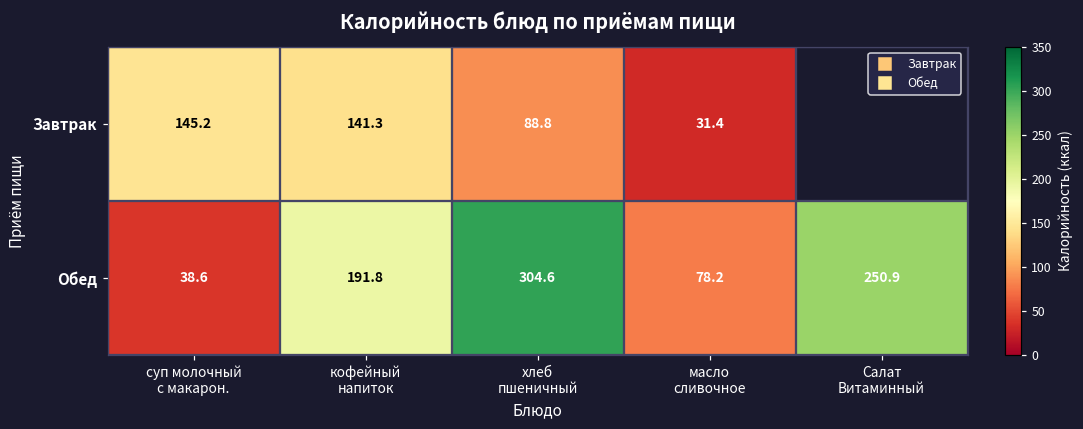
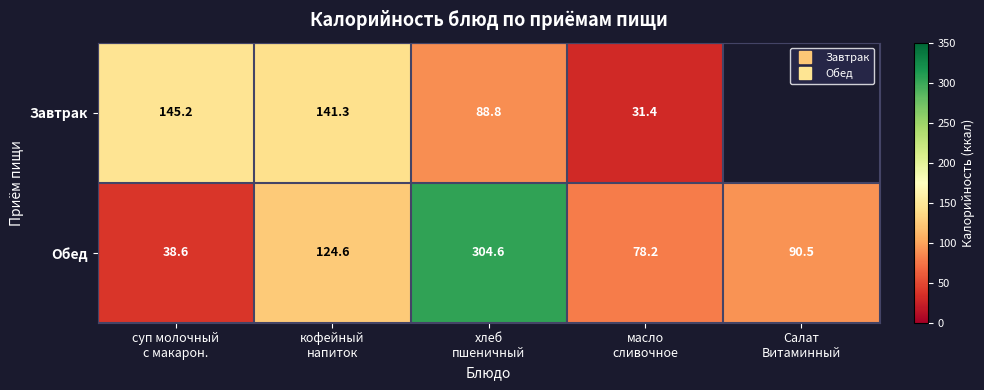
  {
    "Завтрак": {
      "суп молочный с макарон.": 145.2,
      "кофейный напиток": 141.3,
      "хлеб пшеничный": 88.8,
      "масло сливочное": 31.4
    },
    "Обед": {
      "суп молочный с макарон.": 38.6,
-     "кофейный напиток": 191.8,
+     "кофейный напиток": 124.6,
      "хлеб пшеничный": 304.6,
      "масло сливочное": 78.2,
-     "Салат Витаминный": 250.9
+     "Салат Витаминный": 90.5
    }
  }
